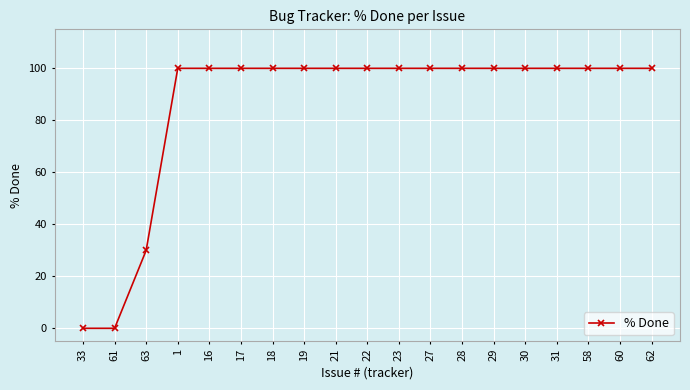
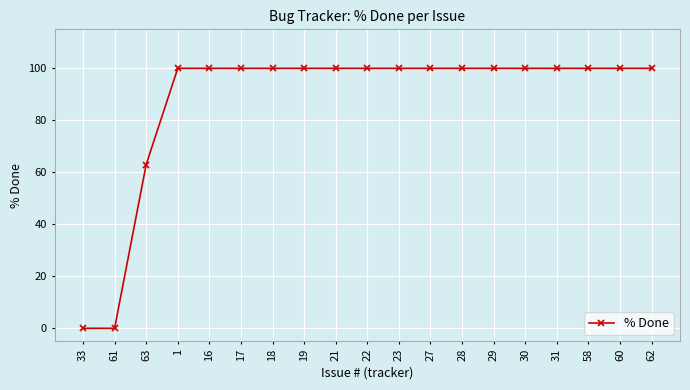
  {
    "33": 0,
    "61": 0,
-   "63": 30,
+   "63": 63,
    "1": 100,
    "16": 100,
    "17": 100,
    "18": 100,
    "19": 100,
    "21": 100,
    "22": 100,
    "23": 100,
    "27": 100,
    "28": 100,
    "29": 100,
    "30": 100,
    "31": 100,
    "58": 100,
    "60": 100,
    "62": 100
  }
